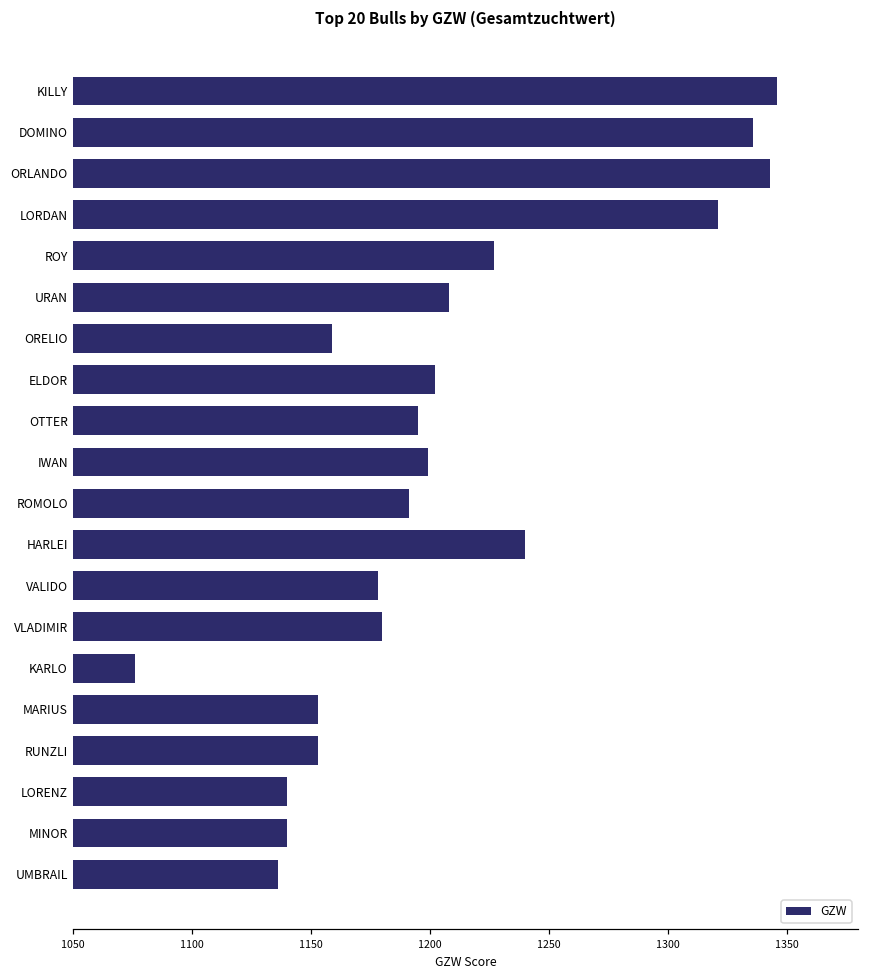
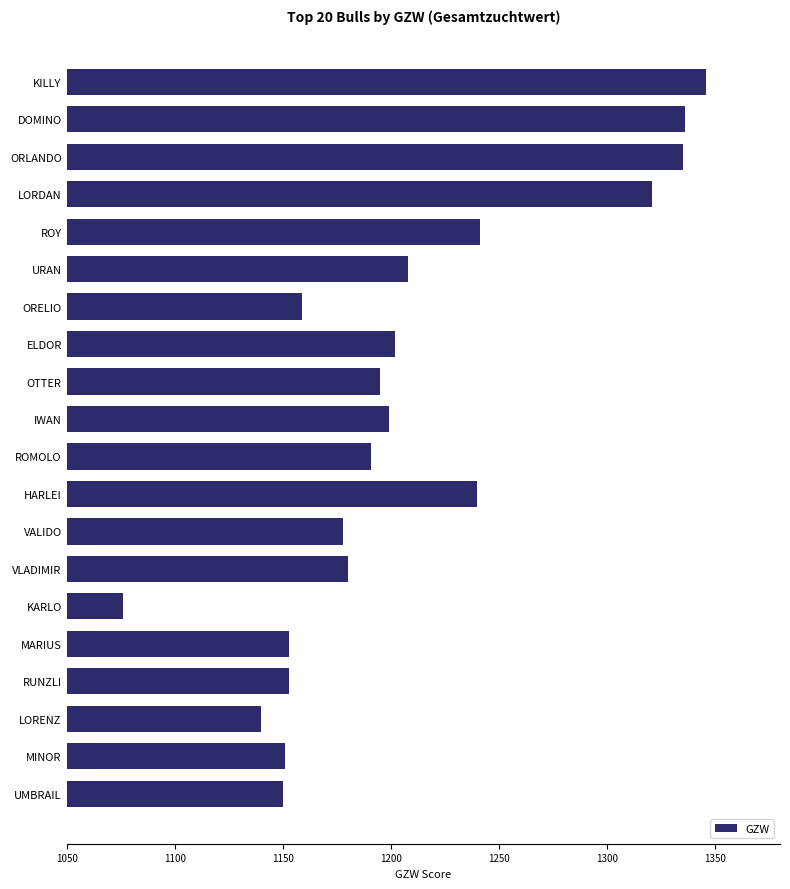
  {
    "KILLY": 1346,
    "DOMINO": 1336,
-   "ORLANDO": 1343,
+   "ORLANDO": 1335,
    "LORDAN": 1321,
-   "ROY": 1227,
+   "ROY": 1241,
    "URAN": 1208,
    "ORELIO": 1159,
    "ELDOR": 1202,
    "OTTER": 1195,
    "IWAN": 1199,
    "ROMOLO": 1191,
    "HARLEI": 1240,
    "VALIDO": 1178,
    "VLADIMIR": 1180,
    "KARLO": 1076,
    "MARIUS": 1153,
    "RUNZLI": 1153,
    "LORENZ": 1140,
-   "MINOR": 1140,
-   "UMBRAIL": 1136
+   "MINOR": 1151,
+   "UMBRAIL": 1150
  }
